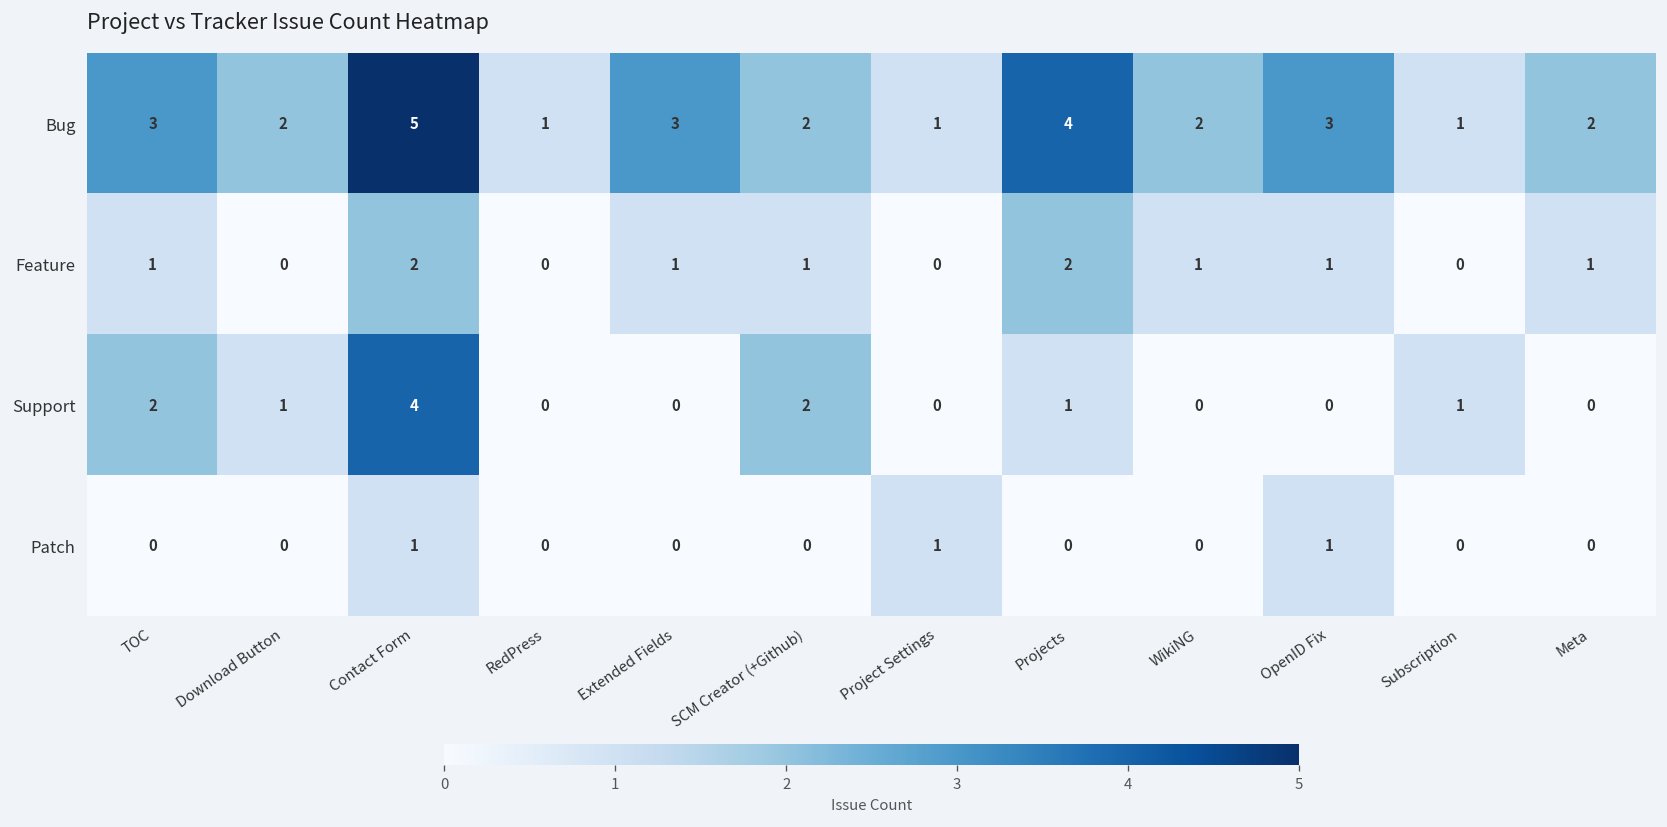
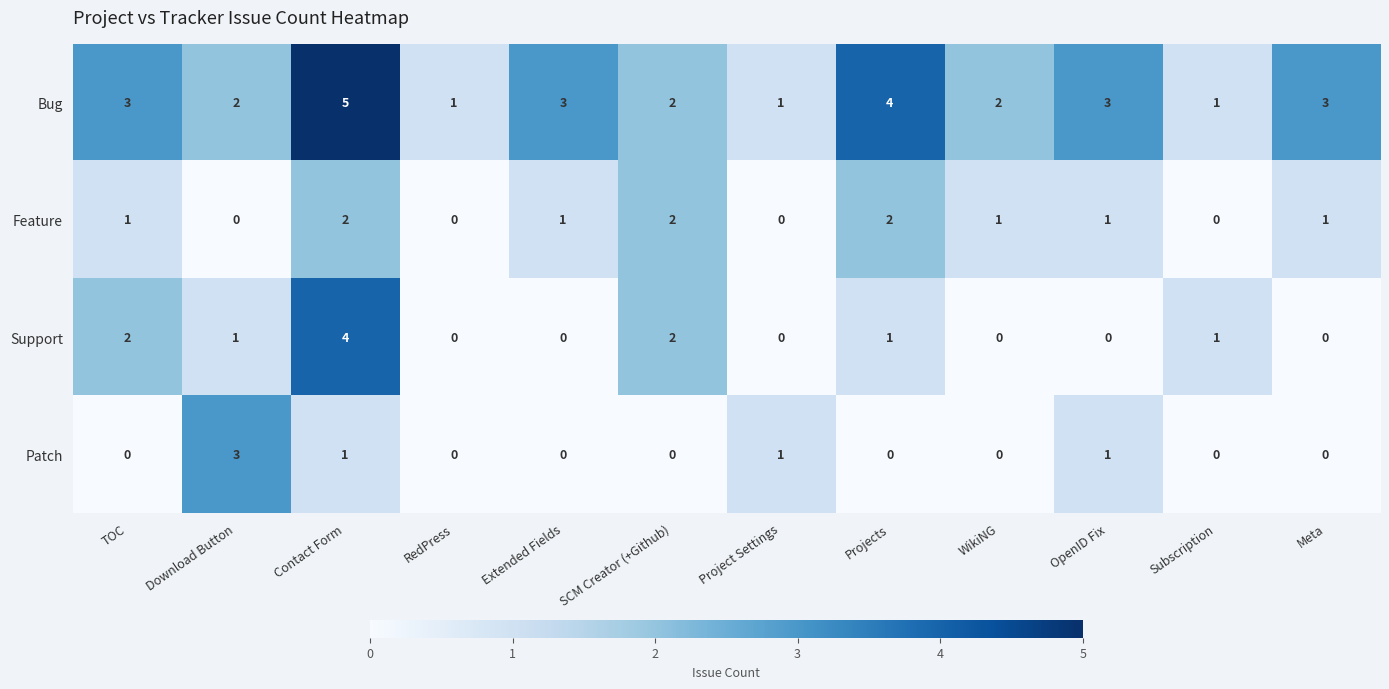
  {
    "Bug": {
      "TOC": 3,
      "Download Button": 2,
      "Contact Form": 5,
      "RedPress": 1,
      "Extended Fields": 3,
      "SCM Creator (+Github)": 2,
      "Project Settings": 1,
      "Projects": 4,
      "WikiNG": 2,
      "OpenID Fix": 3,
      "Subscription": 1,
-     "Meta": 2
+     "Meta": 3
    },
    "Feature": {
      "TOC": 1,
      "Download Button": 0,
      "Contact Form": 2,
      "RedPress": 0,
      "Extended Fields": 1,
-     "SCM Creator (+Github)": 1,
+     "SCM Creator (+Github)": 2,
      "Project Settings": 0,
      "Projects": 2,
      "WikiNG": 1,
      "OpenID Fix": 1,
      "Subscription": 0,
      "Meta": 1
    },
    "Support": {
      "TOC": 2,
      "Download Button": 1,
      "Contact Form": 4,
      "RedPress": 0,
      "Extended Fields": 0,
      "SCM Creator (+Github)": 2,
      "Project Settings": 0,
      "Projects": 1,
      "WikiNG": 0,
      "OpenID Fix": 0,
      "Subscription": 1,
      "Meta": 0
    },
    "Patch": {
      "TOC": 0,
-     "Download Button": 0,
+     "Download Button": 3,
      "Contact Form": 1,
      "RedPress": 0,
      "Extended Fields": 0,
      "SCM Creator (+Github)": 0,
      "Project Settings": 1,
      "Projects": 0,
      "WikiNG": 0,
      "OpenID Fix": 1,
      "Subscription": 0,
      "Meta": 0
    }
  }
